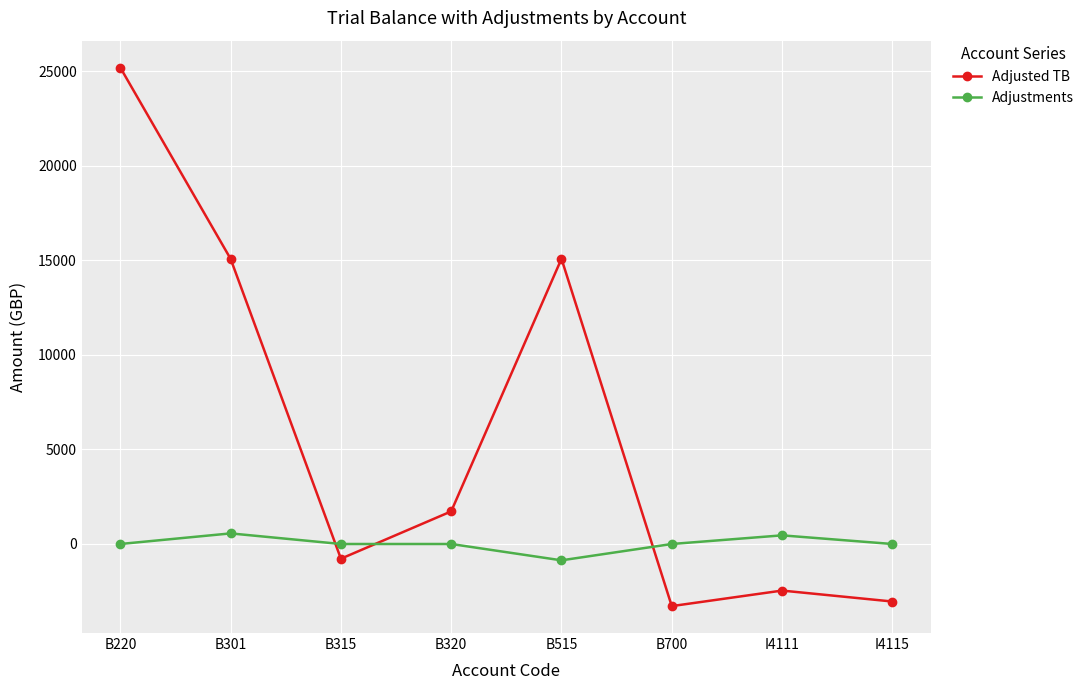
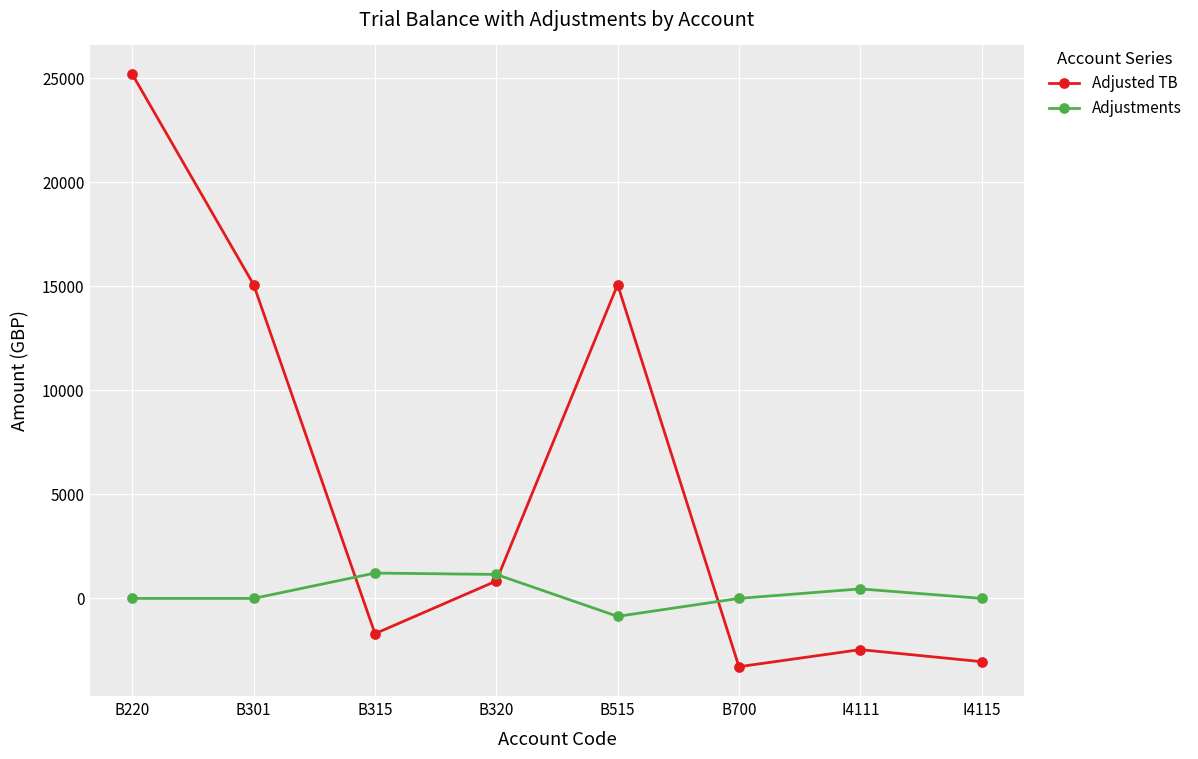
  {
    "Adjusted TB": {
      "B220": 25200,
      "B301": 15100,
-     "B315": -800,
-     "B320": 1700,
+     "B315": -1700,
+     "B320": 800,
      "B515": 15100,
      "B700": -3300,
      "I4111": -2500,
      "I4115": -3000
    },
    "Adjustments": {
      "B220": 0,
-     "B301": 600,
-     "B315": 0,
-     "B320": 0,
+     "B301": 0,
+     "B315": 1200,
+     "B320": 1200,
      "B515": -900,
      "B700": 0,
      "I4111": 500,
      "I4115": 0
    }
  }
